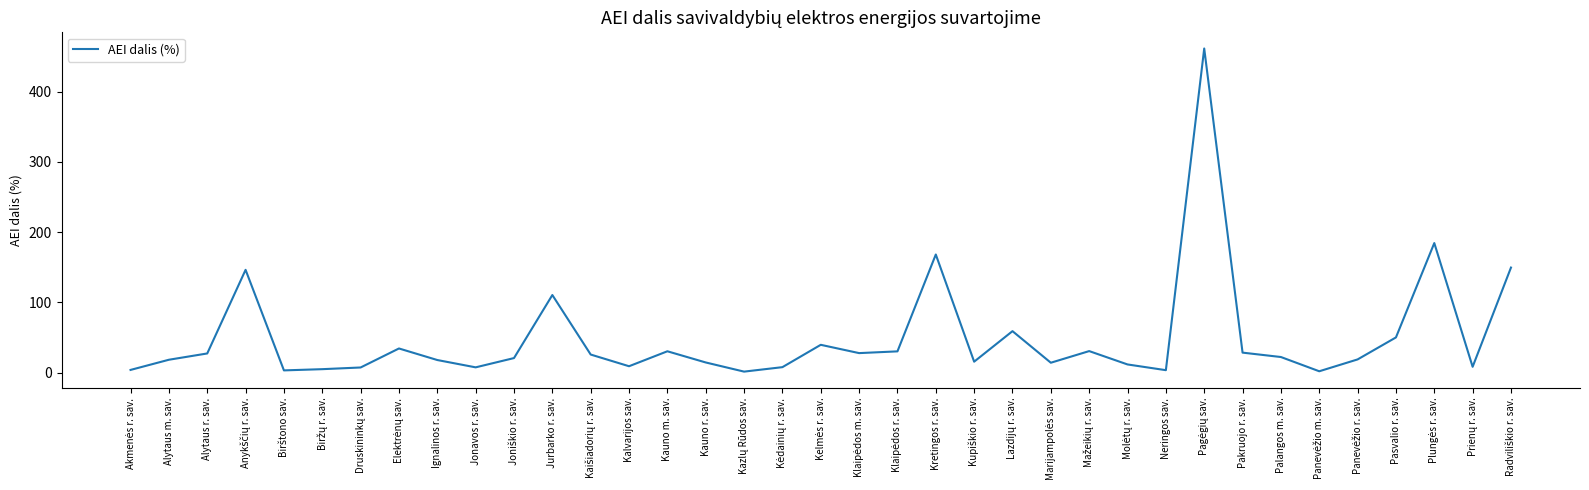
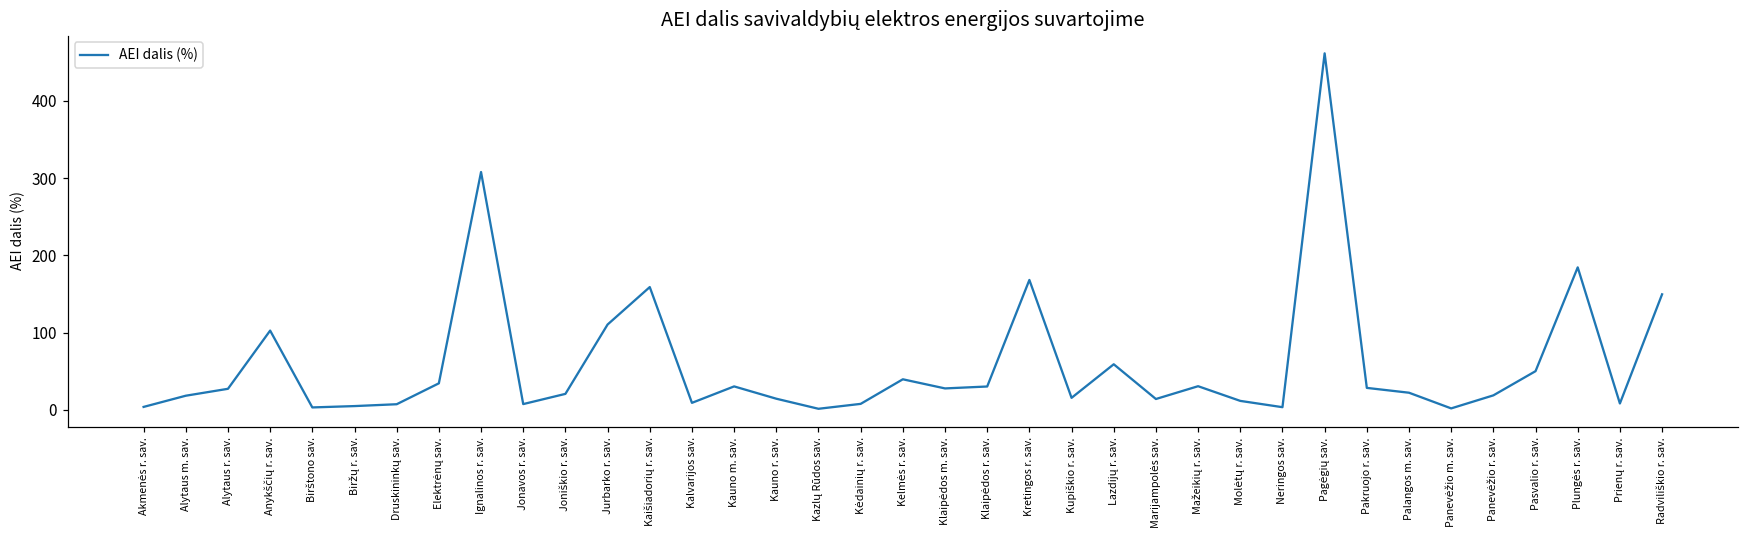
  {
    "Akmenės r. sav.": 0,
    "Alytaus m. sav.": 20,
    "Alytaus r. sav.": 30,
-   "Anykščių r. sav.": 150,
+   "Anykščių r. sav.": 100,
    "Birštono sav.": 0,
    "Biržų r. sav.": 0,
    "Druskininkų sav.": 10,
    "Elektrėnų sav.": 30,
-   "Ignalinos r. sav.": 20,
+   "Ignalinos r. sav.": 310,
    "Jonavos r. sav.": 10,
    "Joniškio r. sav.": 20,
    "Jurbarko r. sav.": 110,
-   "Kaišiadorių r. sav.": 30,
+   "Kaišiadorių r. sav.": 160,
    "Kalvarijos sav.": 10,
    "Kauno m. sav.": 30,
    "Kauno r. sav.": 10,
    "Kazlų Rūdos sav.": 0,
    "Kėdainių r. sav.": 10,
    "Kelmės r. sav.": 40,
    "Klaipėdos m. sav.": 30,
    "Klaipėdos r. sav.": 30,
    "Kretingos r. sav.": 170,
    "Kupiškio r. sav.": 20,
    "Lazdijų r. sav.": 60,
    "Marijampolės sav.": 10,
    "Mažeikių r. sav.": 30,
    "Molėtų r. sav.": 10,
    "Neringos sav.": 0,
    "Pagėgių sav.": 460,
    "Pakruojo r. sav.": 30,
    "Palangos m. sav.": 20,
    "Panevėžio m. sav.": 0,
    "Panevėžio r. sav.": 20,
    "Pasvalio r. sav.": 50,
    "Plungės r. sav.": 180,
    "Prienų r. sav.": 10,
    "Radviliškio r. sav.": 150
  }
